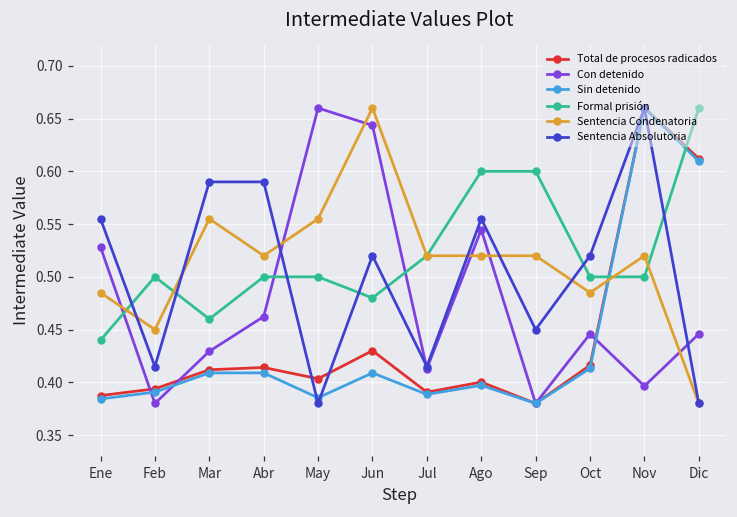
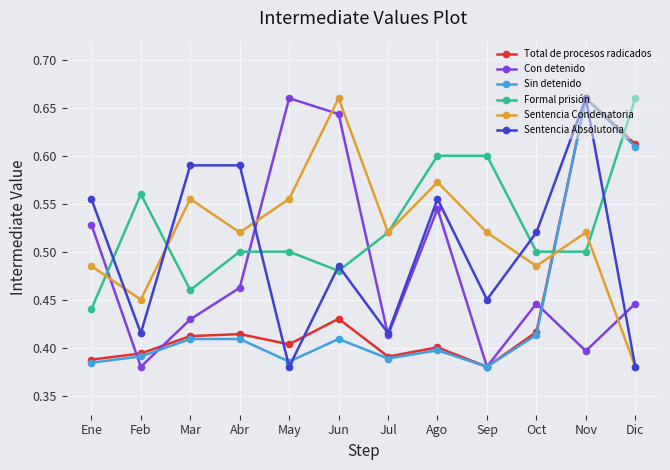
  {
    "Total de procesos radicados": {
      "Ene": 0.39,
      "Feb": 0.39,
      "Mar": 0.41,
      "Abr": 0.41,
      "May": 0.40,
      "Jun": 0.43,
      "Ago": 0.40,
      "Oct": 0.42
    },
    "Con detenido": {
      "Ene": 0.53,
      "Feb": 0.38,
      "Mar": 0.43,
      "Abr": 0.46,
      "May": 0.66,
      "Jun": 0.64,
      "Ago": 0.54,
      "Oct": 0.45,
      "Nov": 0.40,
      "Dic": 0.45
    },
    "Sin detenido": {
      "Ene": 0.38,
      "Feb": 0.39,
      "Mar": 0.41,
      "Abr": 0.41,
      "May": 0.39,
      "Jun": 0.41,
      "Ago": 0.40,
      "Oct": 0.41
    },
    "Formal prisión": {
      "Ene": 0.44,
-     "Feb": 0.50,
+     "Feb": 0.56,
      "Mar": 0.46,
      "Abr": 0.50,
      "May": 0.50,
      "Jun": 0.48,
      "Ago": 0.60,
      "Sep": 0.60,
      "Oct": 0.50,
      "Nov": 0.50
    },
    "Sentencia Condenatoria": {
      "Ene": 0.49,
      "Feb": 0.45,
      "Mar": 0.56,
      "Abr": 0.52,
      "May": 0.56,
      "Jun": 0.66,
-     "Ago": 0.52,
+     "Ago": 0.57,
      "Sep": 0.52,
      "Oct": 0.49,
      "Nov": 0.52
    },
    "Sentencia Absolutoria": {
      "Ene": 0.56,
      "Feb": 0.42,
      "Mar": 0.59,
      "Abr": 0.59,
      "May": 0.38,
-     "Jun": 0.52,
+     "Jun": 0.49,
      "Ago": 0.56,
      "Sep": 0.45,
      "Oct": 0.52
    }
  }
